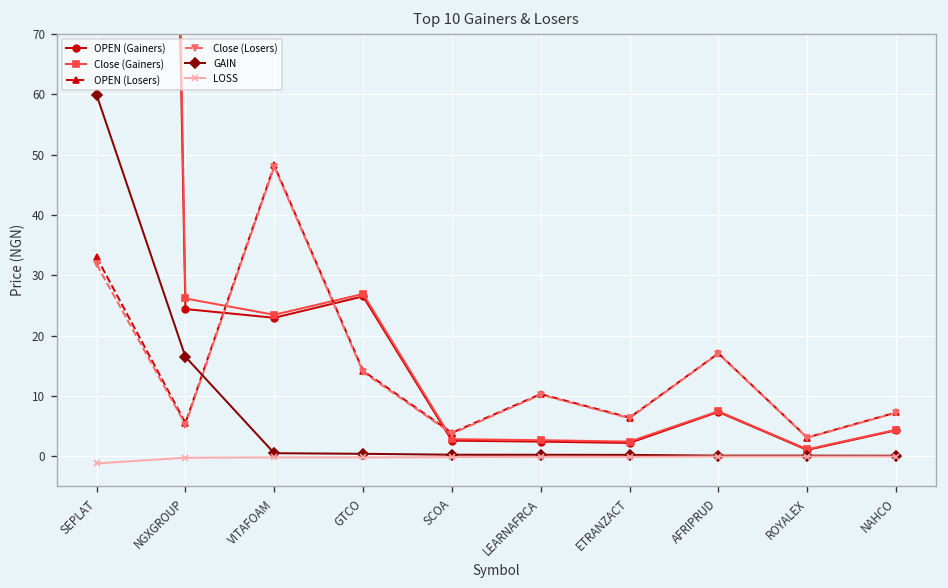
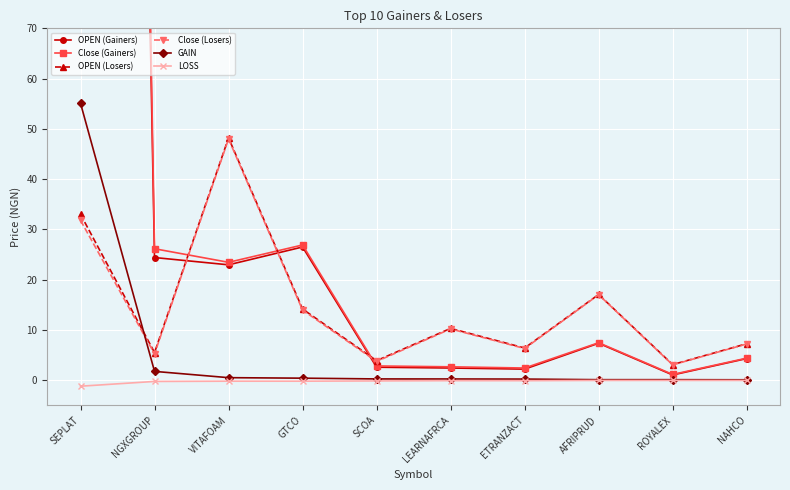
  {
    "GAIN": {
-     "SEPLAT": 60,
-     "NGXGROUP": 16,
+     "SEPLAT": 55,
+     "NGXGROUP": 2,
      "VITAFOAM": 1,
      "GTCO": 0
    },
    "LOSS": {
      "SEPLAT": -1,
      "NGXGROUP": 0,
      "VITAFOAM": 0,
      "GTCO": 0
    }
  }
